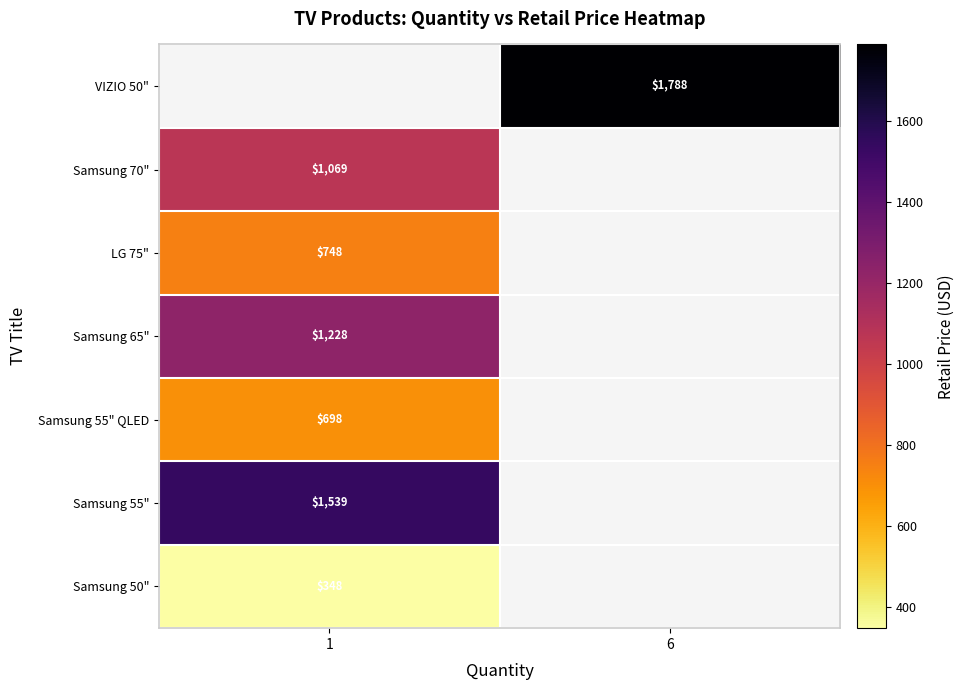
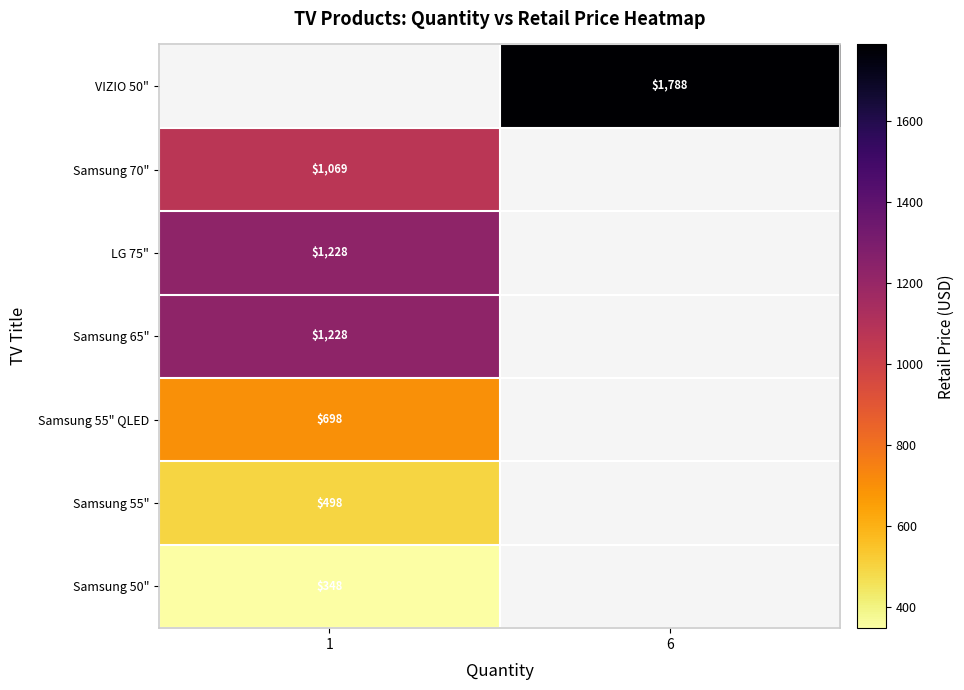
  {
    "VIZIO 50\"": {
      "6": "$1,788"
    },
    "Samsung 70\"": {
      "1": "$1,069"
    },
    "LG 75\"": {
-     "1": "$748"
+     "1": "$1,228"
    },
    "Samsung 65\"": {
      "1": "$1,228"
    },
    "Samsung 55\" QLED": {
      "1": "$698"
    },
    "Samsung 55\"": {
-     "1": "$1,539"
+     "1": "$498"
    },
    "Samsung 50\"": {
      "1": "$348"
    }
  }
